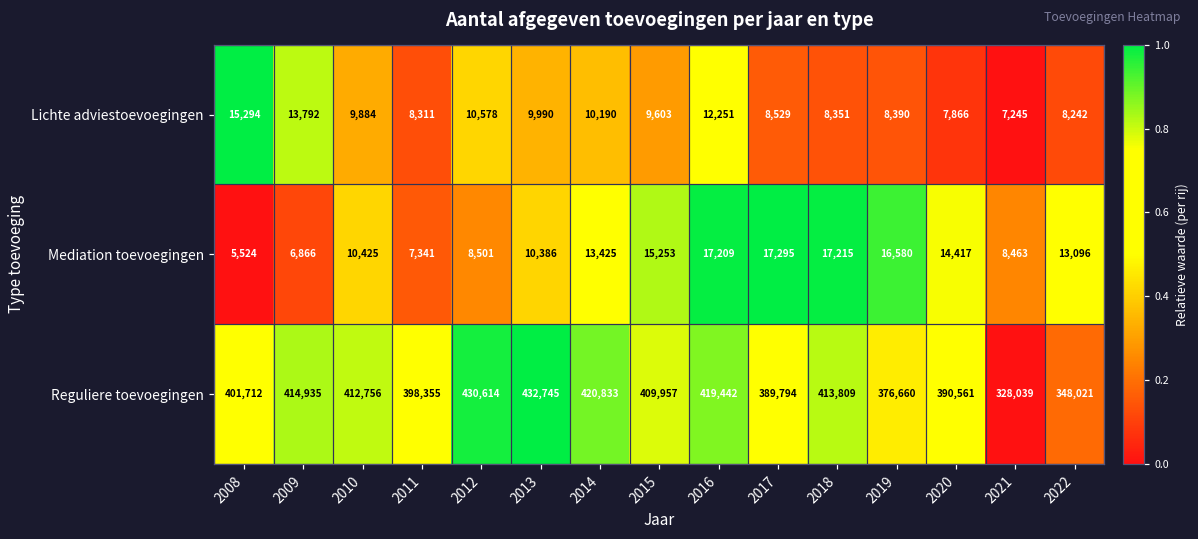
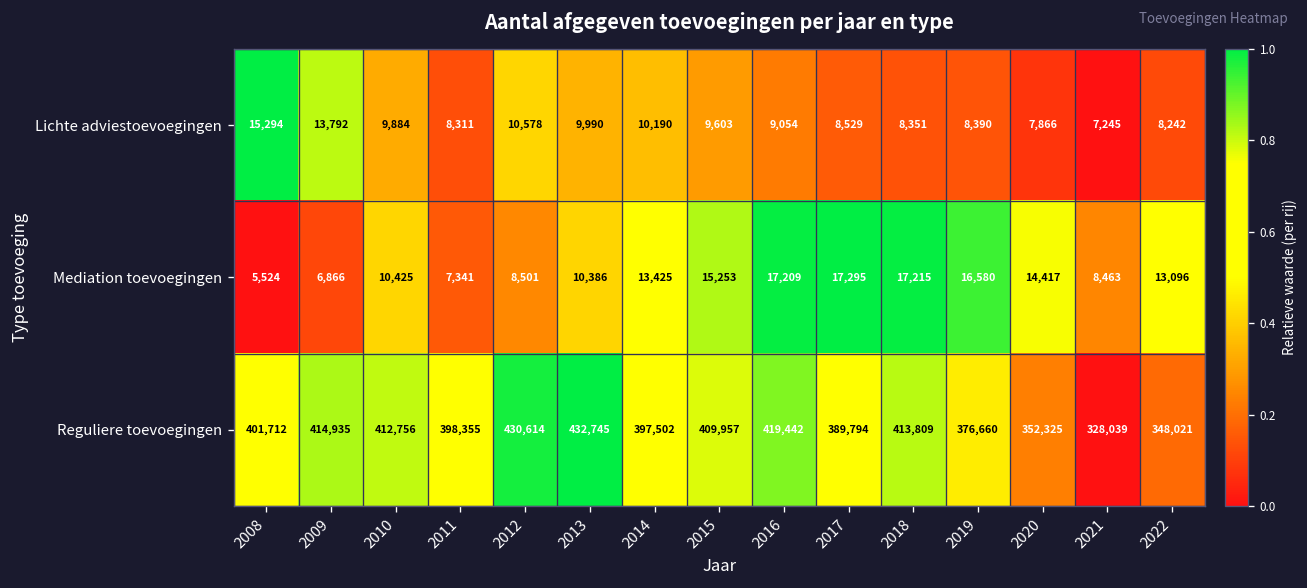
  {
    "Lichte adviestoevoegingen": {
      "2008": "15,294",
      "2009": "13,792",
      "2010": "9,884",
      "2011": "8,311",
      "2012": "10,578",
      "2013": "9,990",
      "2014": "10,190",
      "2015": "9,603",
-     "2016": "12,251",
+     "2016": "9,054",
      "2017": "8,529",
      "2018": "8,351",
      "2019": "8,390",
      "2020": "7,866",
      "2021": "7,245",
      "2022": "8,242"
    },
    "Mediation toevoegingen": {
      "2008": "5,524",
      "2009": "6,866",
      "2010": "10,425",
      "2011": "7,341",
      "2012": "8,501",
      "2013": "10,386",
      "2014": "13,425",
      "2015": "15,253",
      "2016": "17,209",
      "2017": "17,295",
      "2018": "17,215",
      "2019": "16,580",
      "2020": "14,417",
      "2021": "8,463",
      "2022": "13,096"
    },
    "Reguliere toevoegingen": {
      "2008": "401,712",
      "2009": "414,935",
      "2010": "412,756",
      "2011": "398,355",
      "2012": "430,614",
      "2013": "432,745",
-     "2014": "420,833",
+     "2014": "397,502",
      "2015": "409,957",
      "2016": "419,442",
      "2017": "389,794",
      "2018": "413,809",
      "2019": "376,660",
-     "2020": "390,561",
+     "2020": "352,325",
      "2021": "328,039",
      "2022": "348,021"
    }
  }
